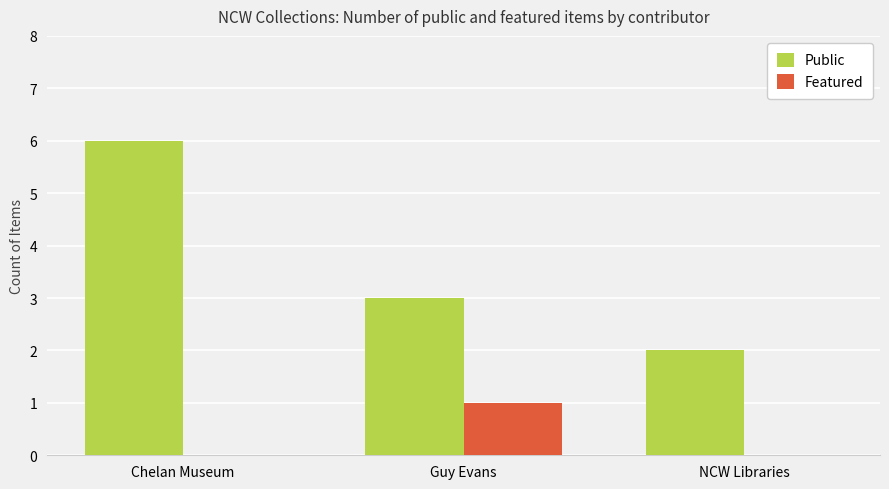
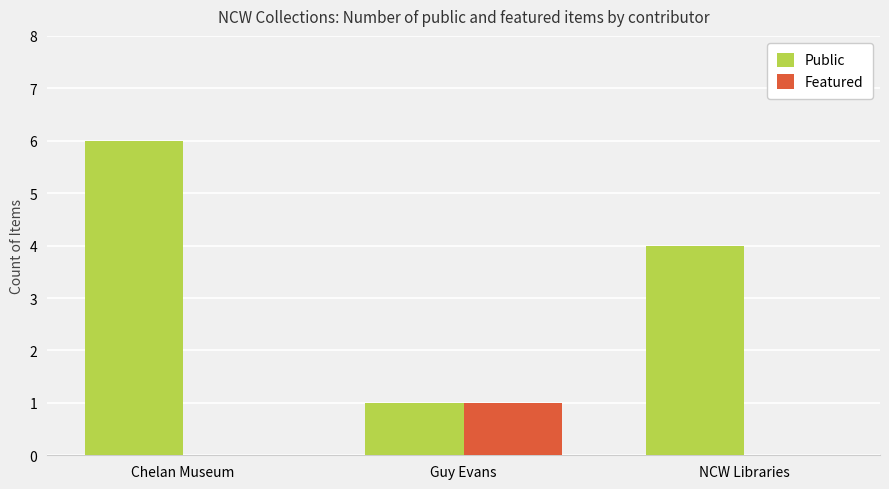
  {
    "Public": {
      "Chelan Museum": 6,
-     "Guy Evans": 3,
-     "NCW Libraries": 2
+     "Guy Evans": 1,
+     "NCW Libraries": 4
    },
    "Featured": {
      "Chelan Museum": 0,
      "Guy Evans": 1,
      "NCW Libraries": 0
    }
  }
